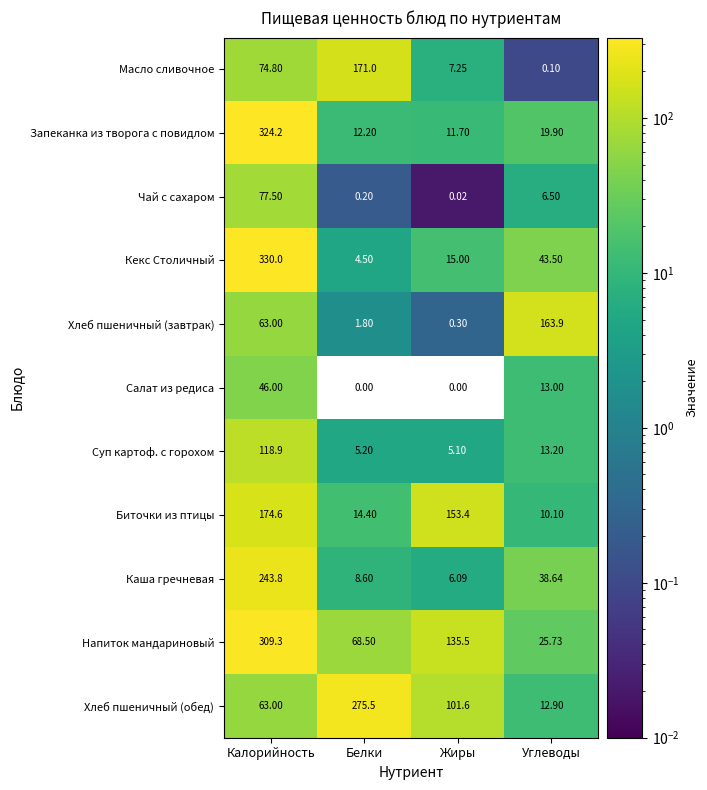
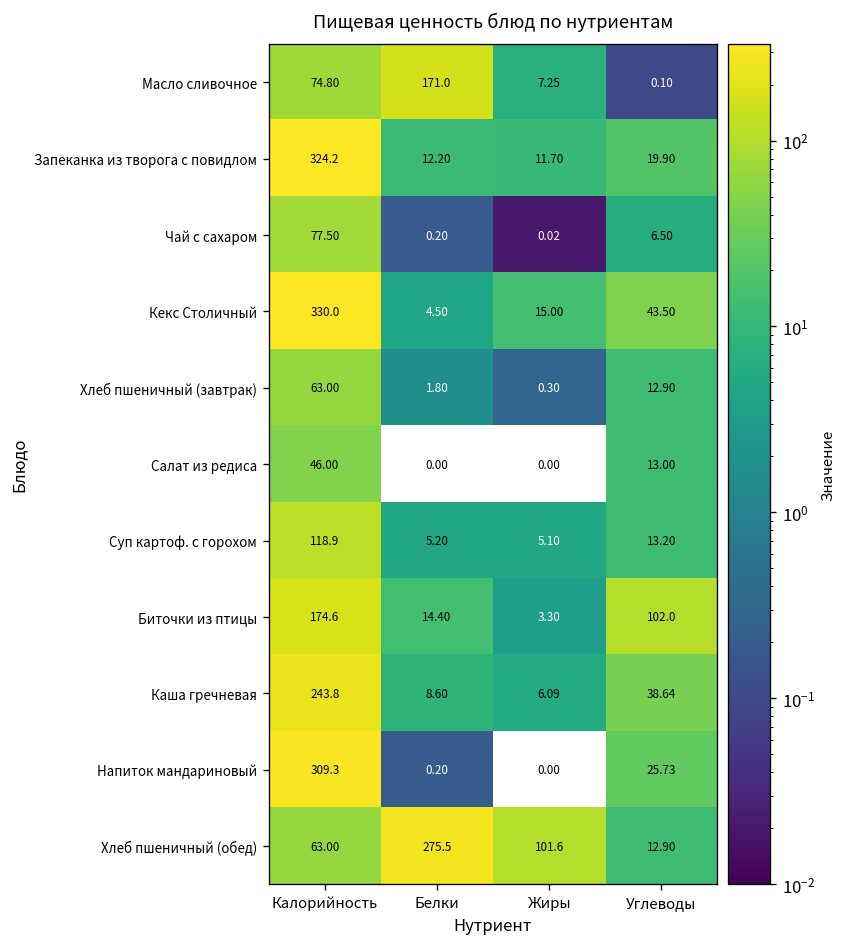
  {
    "Масло сливочное": {
      "Калорийность": 74.80,
      "Белки": 171.0,
      "Жиры": 7.25,
      "Углеводы": 0.10
    },
    "Запеканка из творога с повидлом": {
      "Калорийность": 324.2,
      "Белки": 12.20,
      "Жиры": 11.70,
      "Углеводы": 19.90
    },
    "Чай с сахаром": {
      "Калорийность": 77.50,
      "Белки": 0.20,
      "Жиры": 0.02,
      "Углеводы": 6.50
    },
    "Кекс Столичный": {
      "Калорийность": 330.0,
      "Белки": 4.50,
      "Жиры": 15.00,
      "Углеводы": 43.50
    },
    "Хлеб пшеничный (завтрак)": {
      "Калорийность": 63.00,
      "Белки": 1.80,
      "Жиры": 0.30,
-     "Углеводы": 163.9
+     "Углеводы": 12.90
    },
    "Салат из редиса": {
      "Калорийность": 46.00,
      "Белки": 0.00,
      "Жиры": 0.00,
      "Углеводы": 13.00
    },
    "Суп картоф. с горохом": {
      "Калорийность": 118.9,
      "Белки": 5.20,
      "Жиры": 5.10,
      "Углеводы": 13.20
    },
    "Биточки из птицы": {
      "Калорийность": 174.6,
      "Белки": 14.40,
-     "Жиры": 153.4,
-     "Углеводы": 10.10
+     "Жиры": 3.30,
+     "Углеводы": 102.0
    },
    "Каша гречневая": {
      "Калорийность": 243.8,
      "Белки": 8.60,
      "Жиры": 6.09,
      "Углеводы": 38.64
    },
    "Напиток мандариновый": {
      "Калорийность": 309.3,
-     "Белки": 68.50,
-     "Жиры": 135.5,
+     "Белки": 0.20,
+     "Жиры": 0.00,
      "Углеводы": 25.73
    },
    "Хлеб пшеничный (обед)": {
      "Калорийность": 63.00,
      "Белки": 275.5,
      "Жиры": 101.6,
      "Углеводы": 12.90
    }
  }
